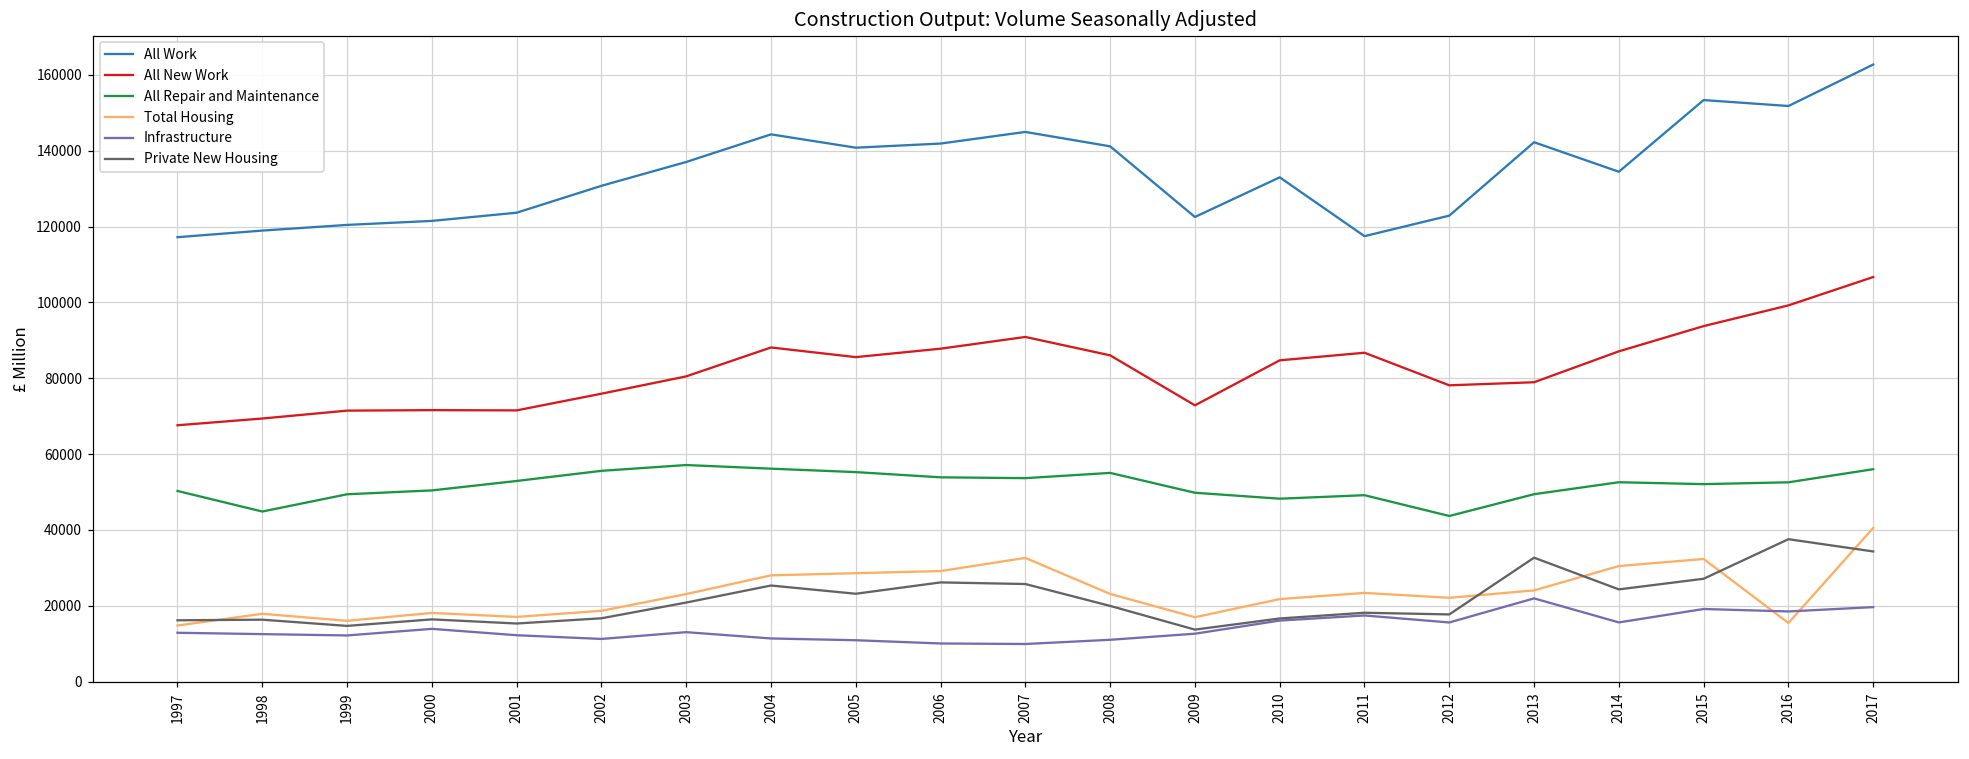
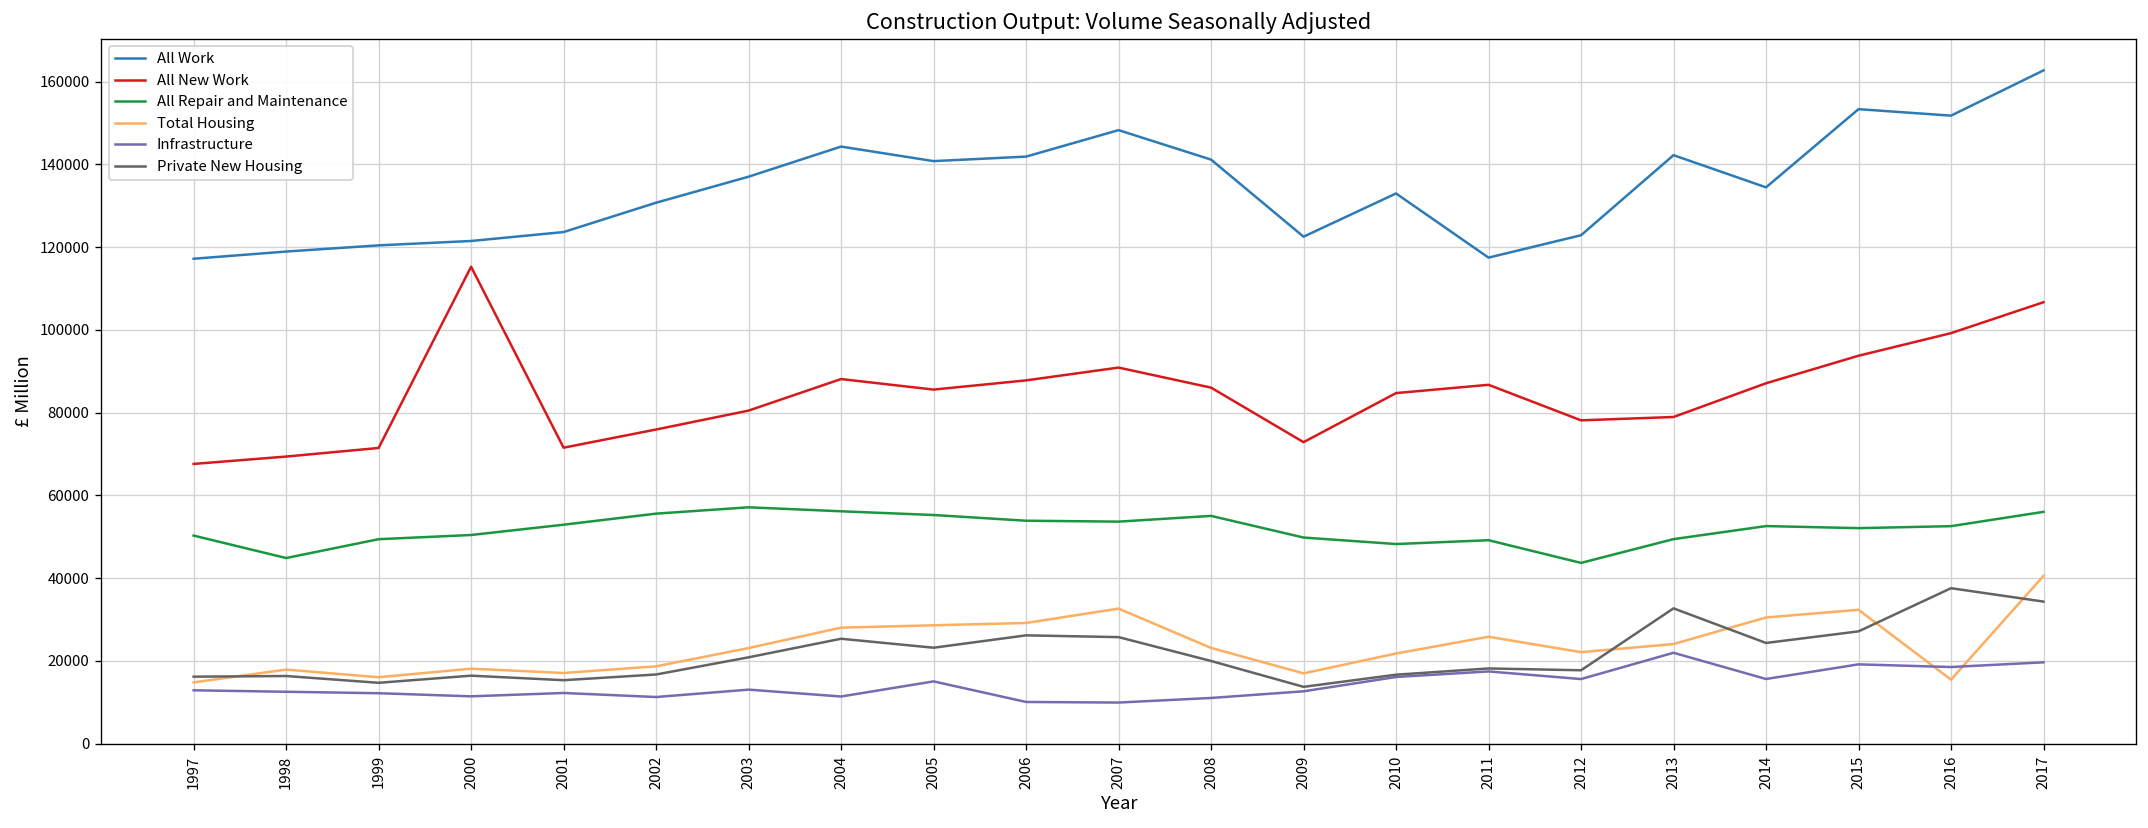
  {
    "All Work": {
      "1997": 117000,
      "1998": 119000,
      "1999": 120000,
      "2000": 121000,
      "2001": 124000,
      "2002": 131000,
      "2003": 137000,
      "2004": 144000,
      "2005": 141000,
      "2006": 142000,
-     "2007": 145000,
+     "2007": 148000,
      "2008": 141000,
      "2009": 123000,
      "2010": 133000,
      "2011": 117000,
      "2012": 123000,
      "2013": 142000,
      "2014": 134000,
      "2015": 153000,
      "2016": 152000,
      "2017": 163000
    },
    "All New Work": {
      "1997": 68000,
      "1998": 69000,
      "1999": 71000,
-     "2000": 72000,
+     "2000": 115000,
      "2001": 72000,
      "2002": 76000,
      "2003": 80000,
      "2004": 88000,
      "2005": 86000,
      "2006": 88000,
      "2007": 91000,
      "2008": 86000,
      "2009": 73000,
      "2010": 85000,
      "2011": 87000,
      "2012": 78000,
      "2013": 79000,
      "2014": 87000,
      "2015": 94000,
      "2016": 99000,
      "2017": 107000
    },
    "All Repair and Maintenance": {
      "1997": 50000,
      "1998": 45000,
      "1999": 49000,
      "2000": 50000,
      "2001": 53000,
      "2002": 56000,
      "2003": 57000,
      "2004": 56000,
      "2005": 55000,
      "2006": 54000,
      "2007": 54000,
      "2008": 55000,
      "2009": 50000,
      "2010": 48000,
      "2011": 49000,
      "2012": 44000,
      "2013": 49000,
      "2014": 53000,
      "2015": 52000,
      "2016": 53000,
      "2017": 56000
    },
    "Total Housing": {
      "1997": 15000,
      "1998": 18000,
      "1999": 16000,
      "2000": 18000,
      "2001": 17000,
      "2002": 19000,
      "2003": 23000,
      "2004": 28000,
      "2005": 29000,
      "2006": 29000,
      "2007": 33000,
      "2008": 23000,
      "2009": 17000,
      "2010": 22000,
-     "2011": 23000,
+     "2011": 26000,
      "2012": 22000,
      "2013": 24000,
      "2014": 30000,
      "2015": 32000,
      "2016": 15000,
      "2017": 41000
    },
    "Infrastructure": {
      "1997": 13000,
      "1998": 13000,
      "1999": 12000,
-     "2000": 14000,
+     "2000": 11000,
      "2001": 12000,
      "2002": 11000,
      "2003": 13000,
      "2004": 11000,
-     "2005": 11000,
+     "2005": 15000,
      "2006": 10000,
      "2007": 10000,
      "2008": 11000,
      "2009": 13000,
      "2012": 16000,
      "2013": 22000,
      "2014": 16000,
      "2015": 19000,
      "2016": 19000,
      "2017": 20000
    },
    "Private New Housing": {
      "1997": 16000,
      "1998": 16000,
      "1999": 15000,
      "2000": 16000,
      "2001": 15000,
      "2002": 17000,
      "2003": 21000,
      "2004": 25000,
      "2005": 23000,
      "2006": 26000,
      "2007": 26000,
      "2008": 20000,
      "2009": 14000,
      "2012": 18000,
      "2013": 33000,
      "2014": 24000,
      "2015": 27000,
      "2016": 38000,
      "2017": 34000
    }
  }
